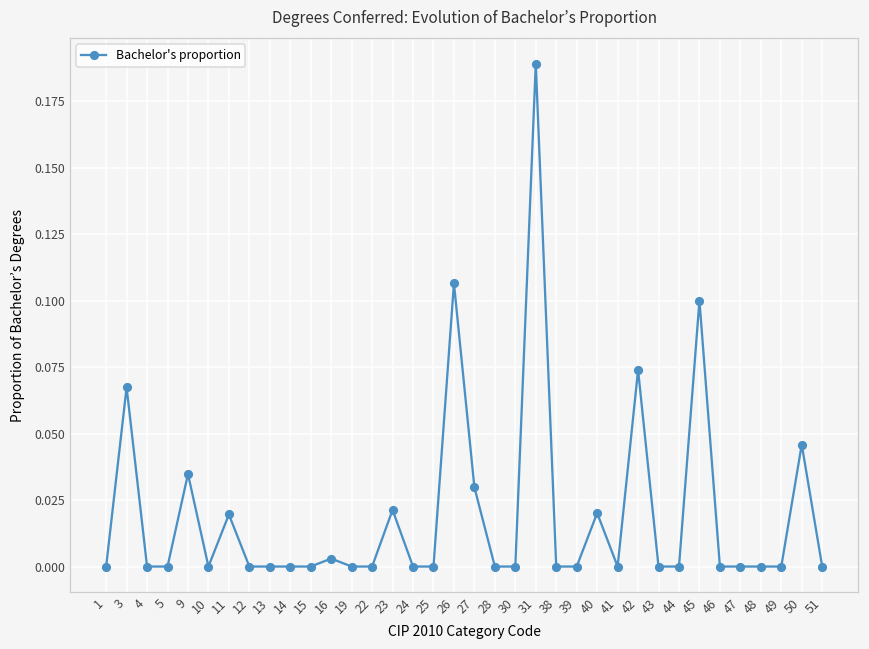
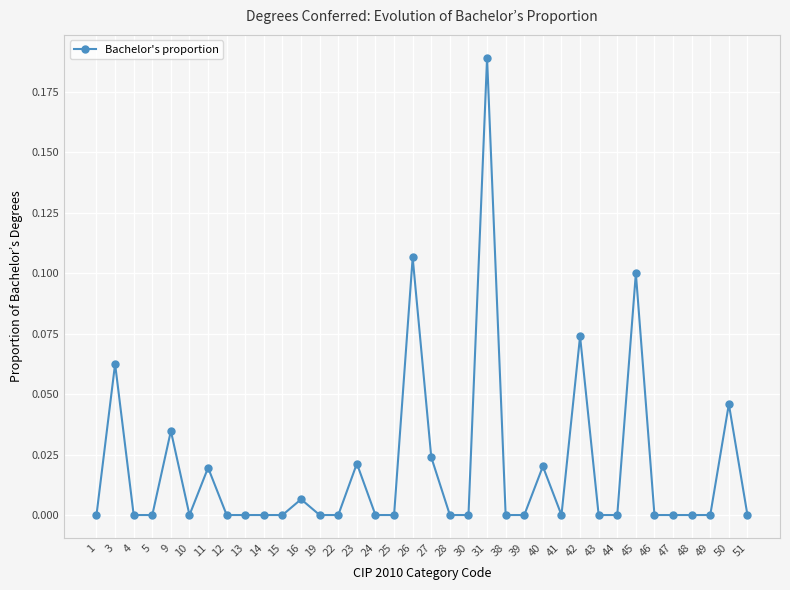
  {
    "1": 0.000,
-   "3": 0.067,
+   "3": 0.063,
    "4": 0.000,
    "5": 0.000,
    "9": 0.035,
    "10": 0.000,
    "11": 0.020,
    "12": 0.000,
    "13": 0.000,
    "14": 0.000,
    "15": 0.000,
-   "16": 0.003,
+   "16": 0.007,
    "19": 0.000,
    "22": 0.000,
    "23": 0.021,
    "24": 0.000,
    "25": 0.000,
    "26": 0.107,
-   "27": 0.030,
+   "27": 0.024,
    "28": 0.000,
    "30": 0.000,
    "31": 0.189,
    "38": 0.000,
    "39": 0.000,
    "40": 0.020,
    "41": 0.000,
    "42": 0.074,
    "43": 0.000,
    "44": 0.000,
    "45": 0.100,
    "46": 0.000,
    "47": 0.000,
    "48": 0.000,
    "49": 0.000,
    "50": 0.046,
    "51": 0.000
  }
